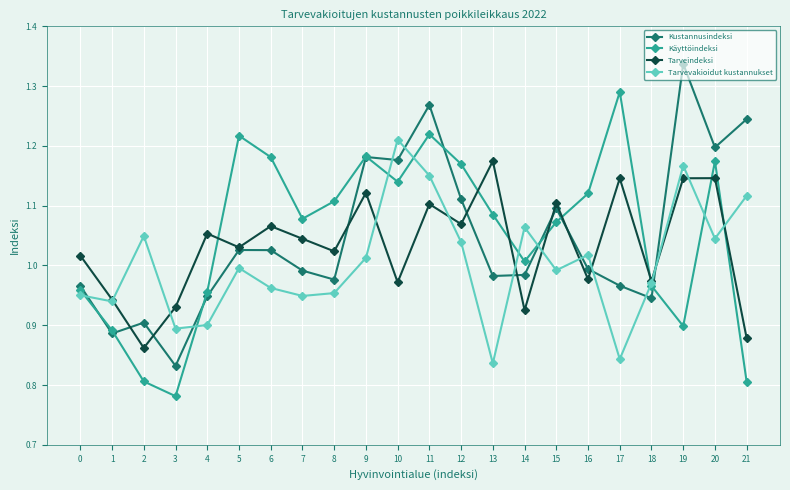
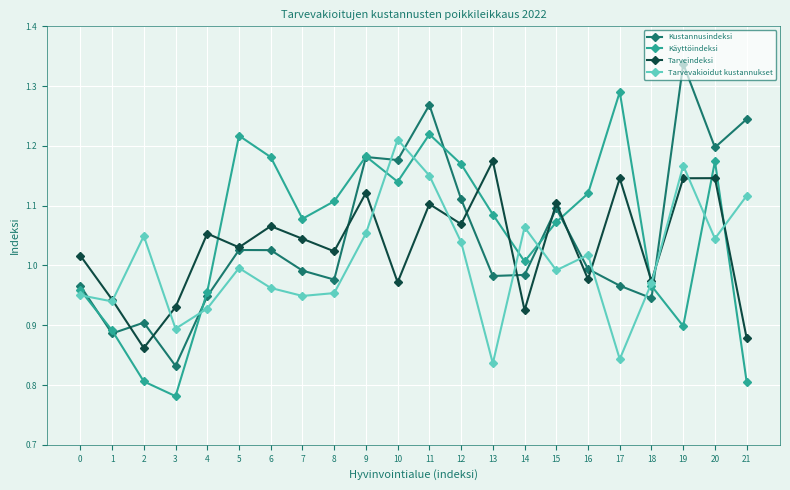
  {
    "Kustannusindeksi": {
      "0": 0.97,
      "1": 0.89,
      "2": 0.90,
      "3": 0.83,
      "4": 0.95,
      "5": 1.03,
      "6": 1.03,
      "7": 0.99,
      "8": 0.98,
      "10": 1.18,
      "11": 1.27,
      "12": 1.11,
      "13": 0.98,
      "14": 0.98,
      "15": 1.10,
      "16": 0.99,
      "17": 0.97,
      "18": 0.95,
      "20": 1.20,
      "21": 1.24
    },
    "Käyttöindeksi": {
      "0": 0.96,
      "1": 0.89,
      "2": 0.81,
      "3": 0.78,
      "4": 0.96,
      "5": 1.22,
      "6": 1.18,
      "7": 1.08,
      "8": 1.11,
      "10": 1.14,
      "11": 1.22,
      "12": 1.17,
      "13": 1.09,
      "14": 1.01,
      "15": 1.07,
      "16": 1.12,
      "17": 1.29,
      "18": 0.97,
      "19": 0.90,
      "20": 1.17,
      "21": 0.80
    },
    "Tarveindeksi": {
      "0": 1.02,
      "2": 0.86,
      "3": 0.93,
      "4": 1.05,
      "5": 1.03,
      "6": 1.07,
      "7": 1.04,
      "8": 1.02,
      "9": 1.12,
      "10": 0.97,
      "11": 1.10,
      "12": 1.07,
      "13": 1.17,
      "14": 0.93,
      "15": 1.10,
      "16": 0.98,
      "17": 1.15,
      "19": 1.15,
      "20": 1.15,
      "21": 0.88
    },
    "Tarvevakioidut kustannukset": {
      "0": 0.95,
      "2": 1.05,
      "3": 0.89,
-     "4": 0.90,
+     "4": 0.93,
      "5": 1.00,
      "6": 0.96,
      "7": 0.95,
      "8": 0.95,
-     "9": 1.01,
+     "9": 1.05,
      "10": 1.21,
      "11": 1.15,
      "12": 1.04,
      "13": 0.84,
      "14": 1.06,
      "15": 0.99,
      "16": 1.02,
      "17": 0.84,
      "19": 1.17,
      "20": 1.04,
      "21": 1.12
    }
  }
